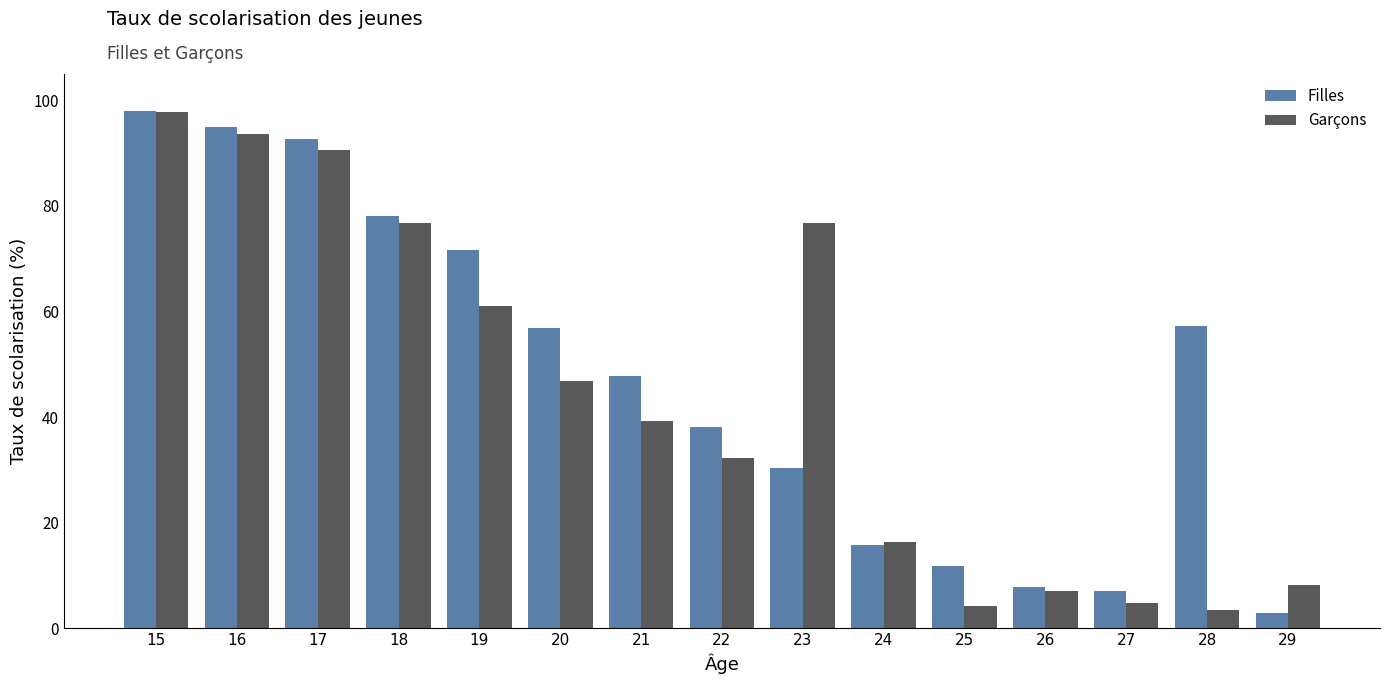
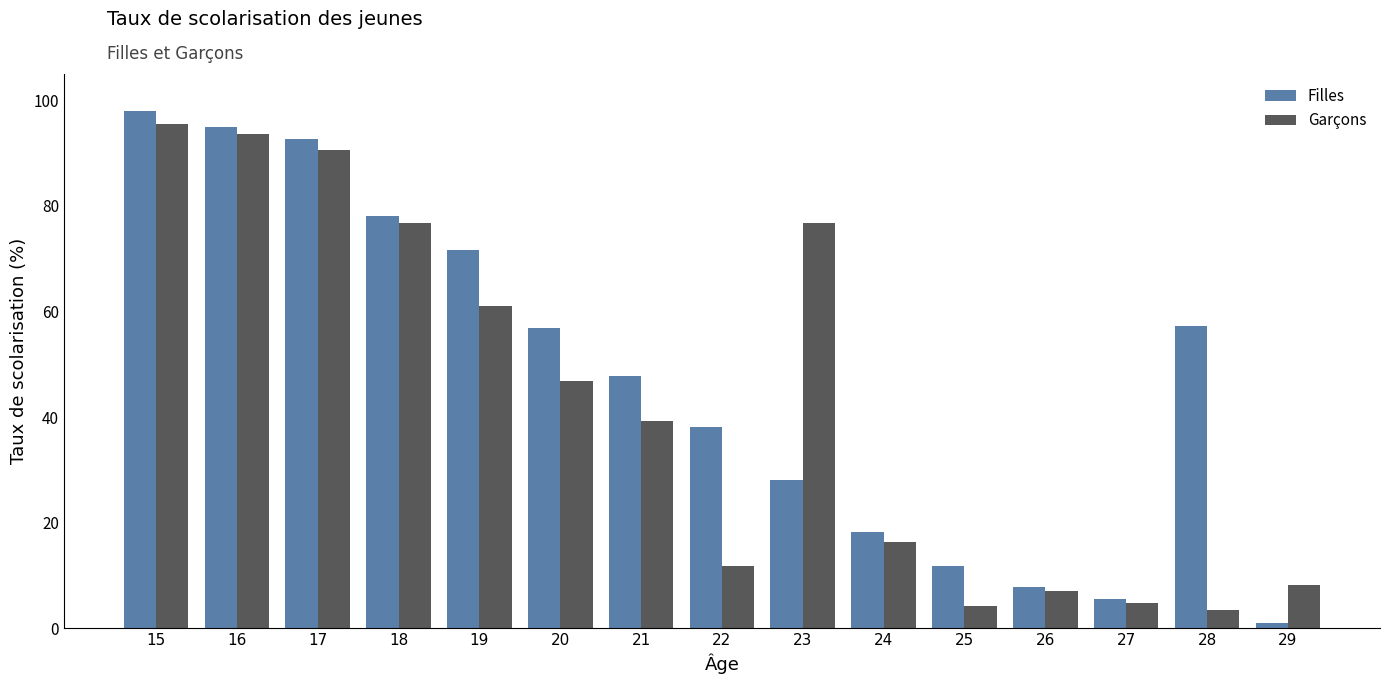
  {
    "Filles": {
      "15": 98,
      "16": 95,
      "17": 93,
      "18": 78,
      "19": 72,
      "20": 57,
      "21": 48,
      "22": 38,
-     "23": 30,
-     "24": 16,
+     "23": 28,
+     "24": 18,
      "25": 12,
      "26": 8,
-     "27": 7,
+     "27": 5,
      "28": 57,
-     "29": 3
+     "29": 1
    },
    "Garçons": {
-     "15": 98,
+     "15": 96,
      "16": 94,
      "17": 91,
      "18": 77,
      "19": 61,
      "20": 47,
      "21": 39,
-     "22": 32,
+     "22": 12,
      "23": 77,
      "24": 16,
      "25": 4,
      "26": 7,
      "27": 5,
      "28": 3,
      "29": 8
    }
  }
